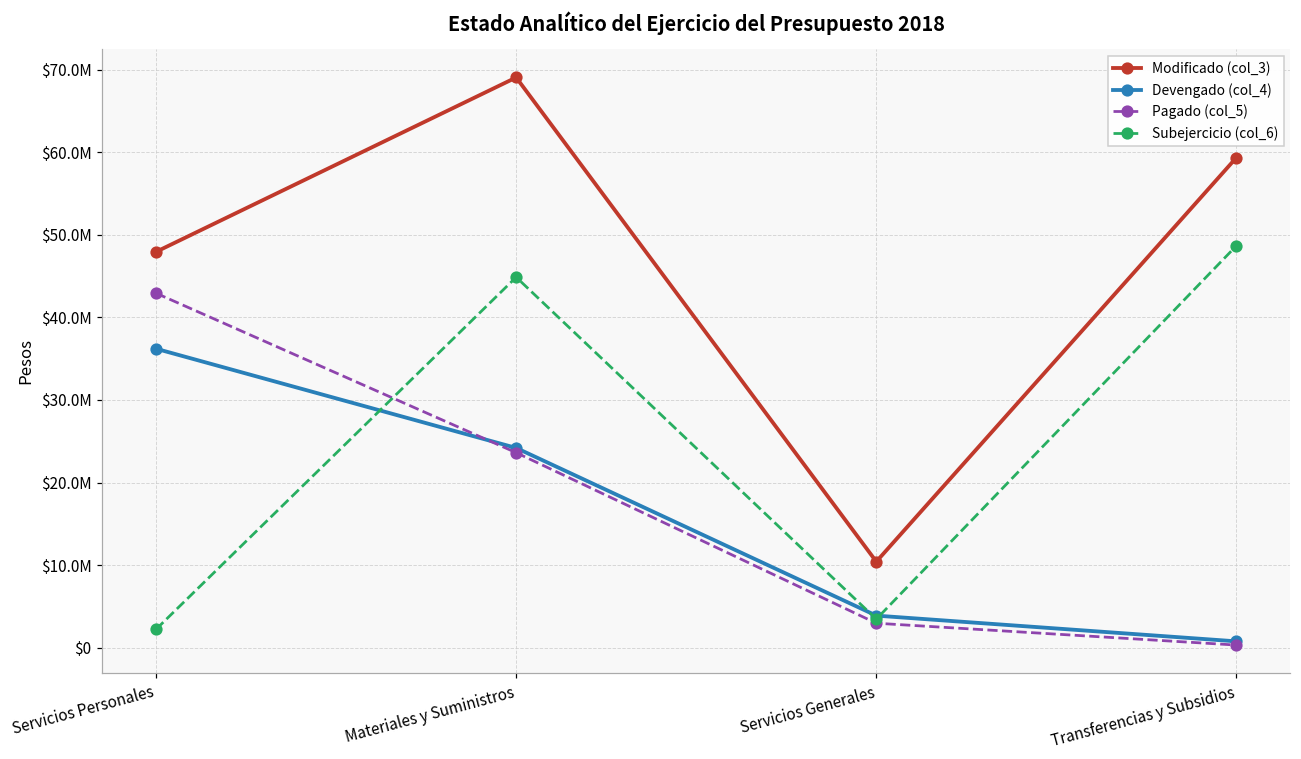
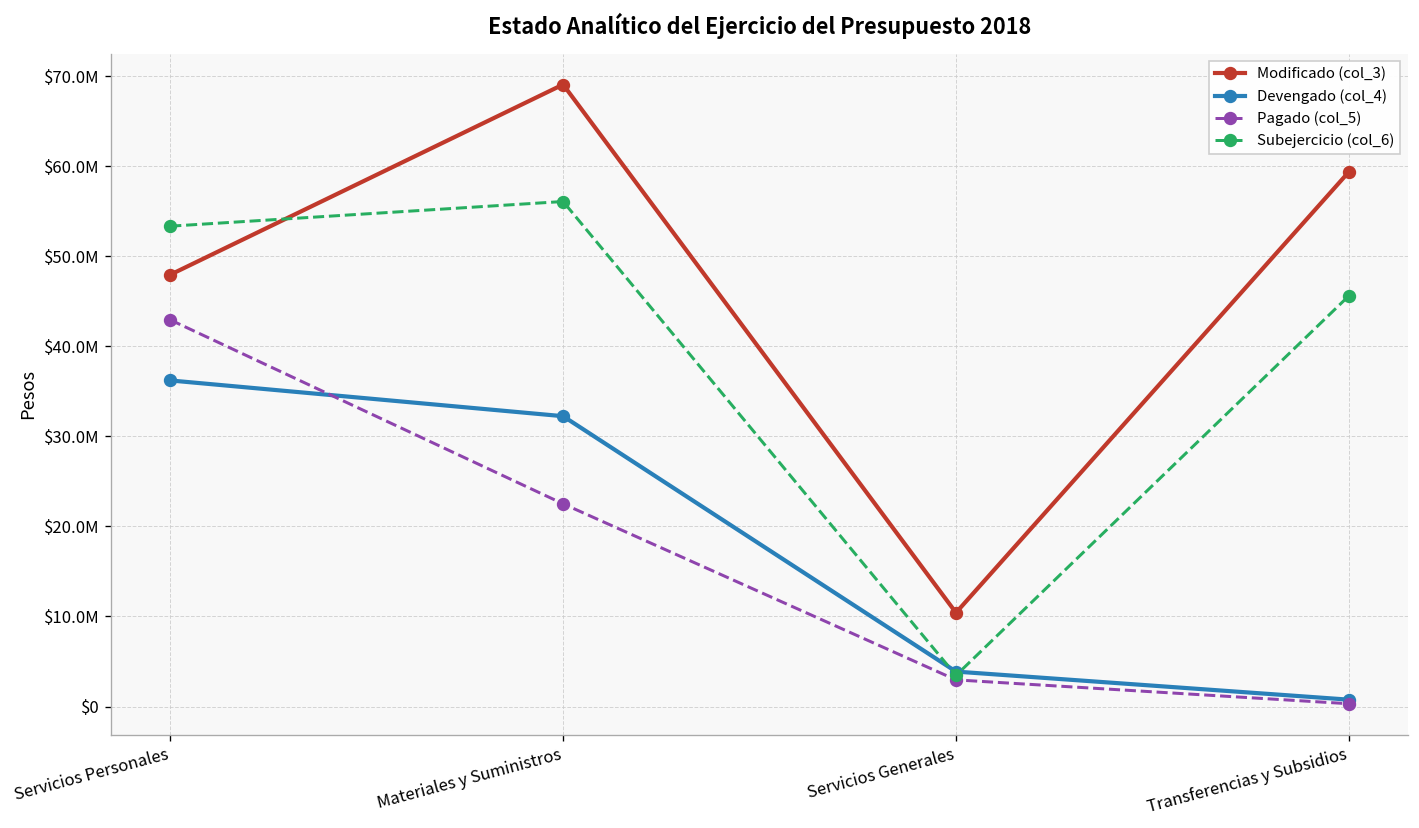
  {
    "Modificado (col_3)": {
      "Servicios Personales": "$48000000",
      "Materiales y Suministros": "$69000000",
      "Servicios Generales": "$10000000",
      "Transferencias y Subsidios": "$59000000"
    },
    "Devengado (col_4)": {
      "Servicios Personales": "$36000000",
-     "Materiales y Suministros": "$24000000",
+     "Materiales y Suministros": "$32000000",
      "Servicios Generales": "$4000000",
      "Transferencias y Subsidios": "$1000000"
    },
    "Pagado (col_5)": {
      "Servicios Personales": "$43000000",
-     "Materiales y Suministros": "$24000000",
+     "Materiales y Suministros": "$23000000",
      "Servicios Generales": "$3000000",
      "Transferencias y Subsidios": "$0"
    },
    "Subejercicio (col_6)": {
-     "Servicios Personales": "$2000000",
-     "Materiales y Suministros": "$45000000",
+     "Servicios Personales": "$53000000",
+     "Materiales y Suministros": "$56000000",
      "Servicios Generales": "$3000000",
-     "Transferencias y Subsidios": "$49000000"
+     "Transferencias y Subsidios": "$46000000"
    }
  }
